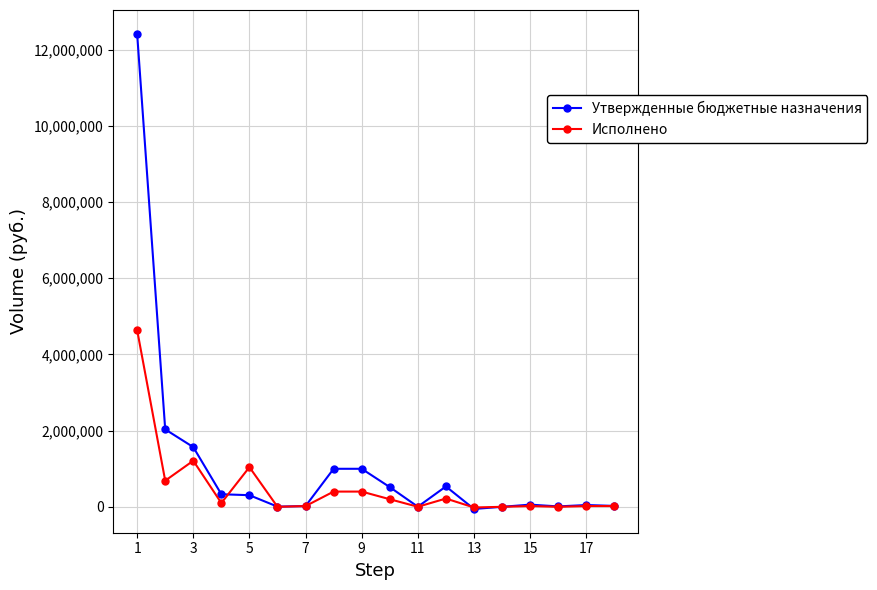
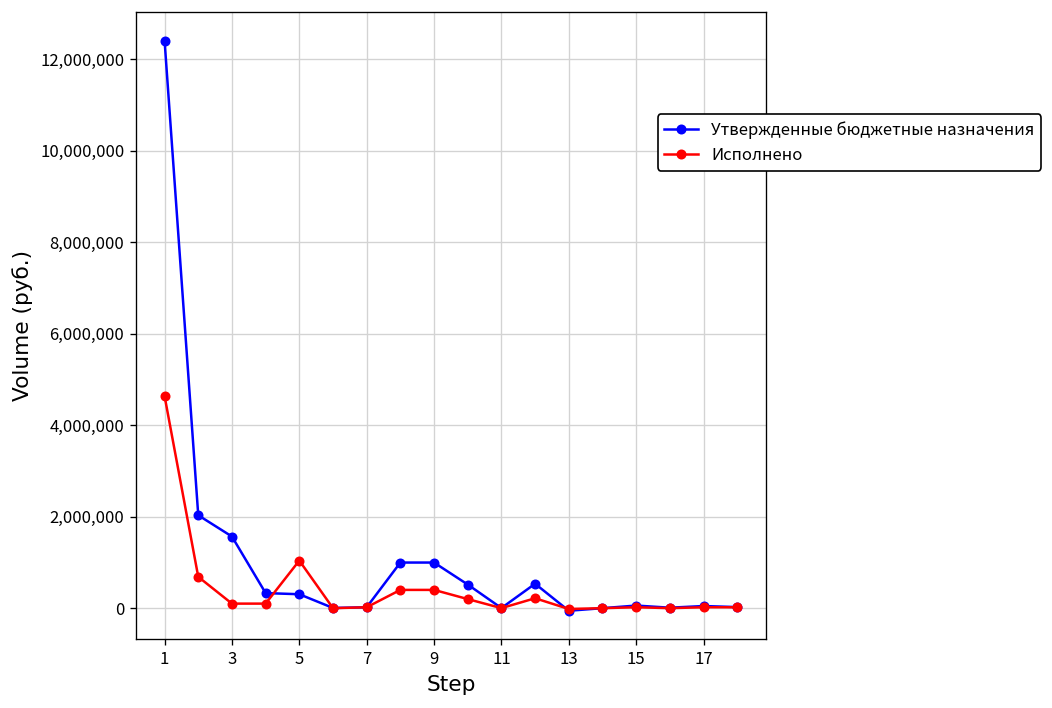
  {
    "Утвержденные бюджетные назначения": {
      "1": "12,400,000",
      "3": "1,600,000",
      "5": "300,000",
      "9": "1,000,000"
    },
    "Исполнено": {
      "1": "4,600,000",
-     "3": "1,200,000",
+     "3": "100,000",
      "5": "1,000,000",
      "9": "400,000"
    }
  }
